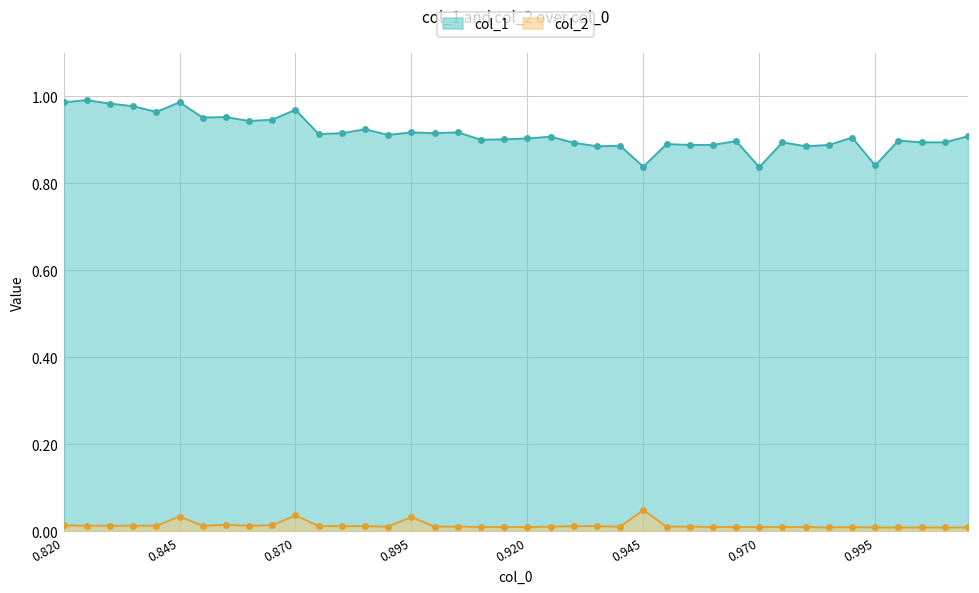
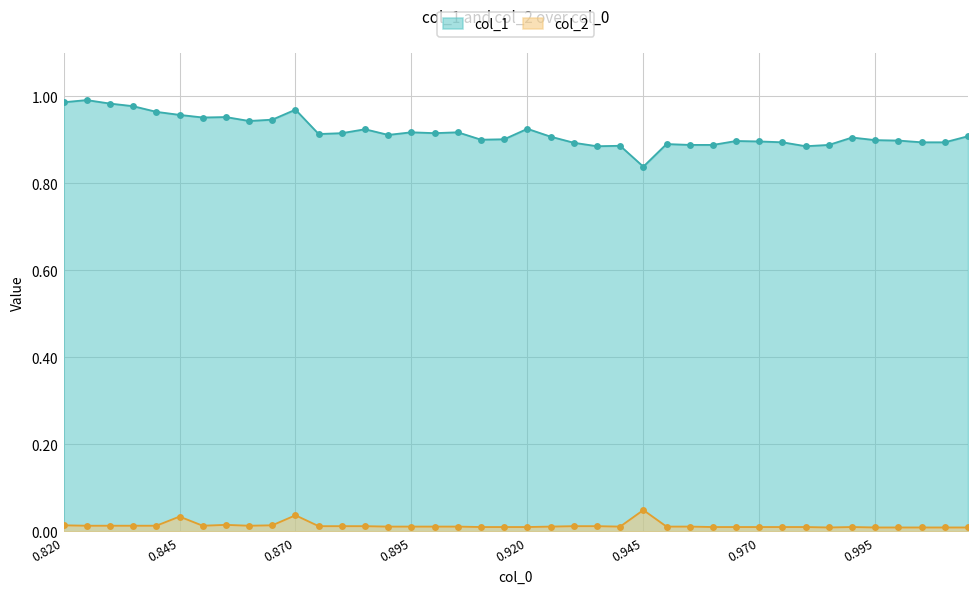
  {
    "col_1": {
      "0.820": 0.99,
-     "0.845": 0.99,
+     "0.845": 0.96,
      "0.870": 0.97,
      "0.895": 0.92,
-     "0.920": 0.90,
+     "0.920": 0.93,
      "0.945": 0.84,
-     "0.970": 0.84,
-     "0.995": 0.84
+     "0.970": 0.90,
+     "0.995": 0.90
    },
    "col_2": {
      "0.820": 0.01,
      "0.845": 0.03,
      "0.870": 0.04,
-     "0.895": 0.03,
+     "0.895": 0.01,
      "0.920": 0.01,
      "0.945": 0.05,
      "0.970": 0.01,
      "0.995": 0.01
    }
  }
